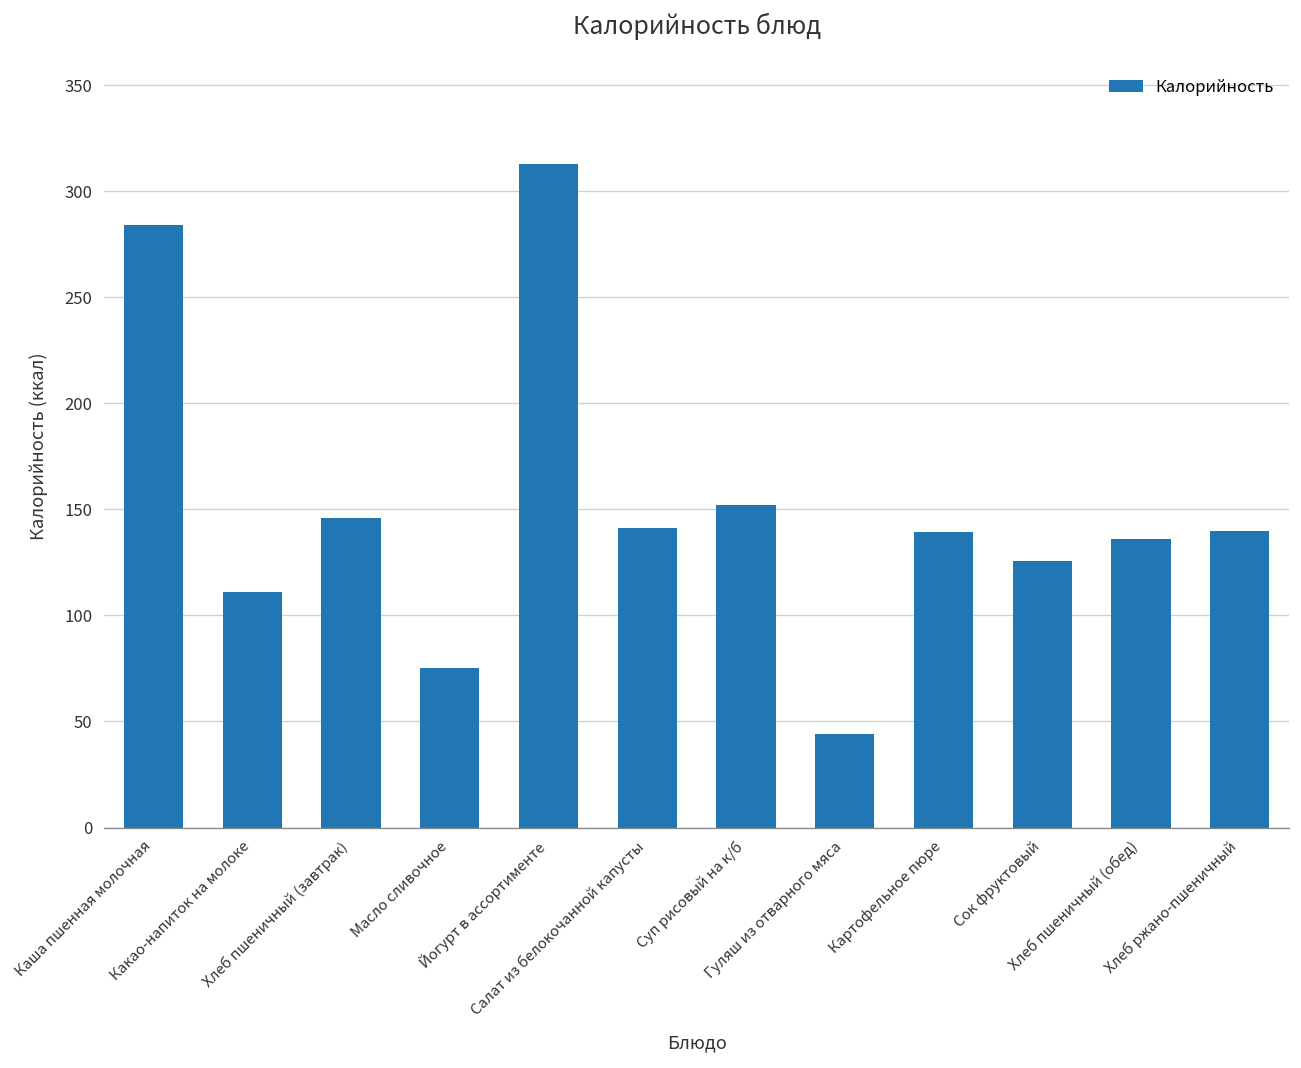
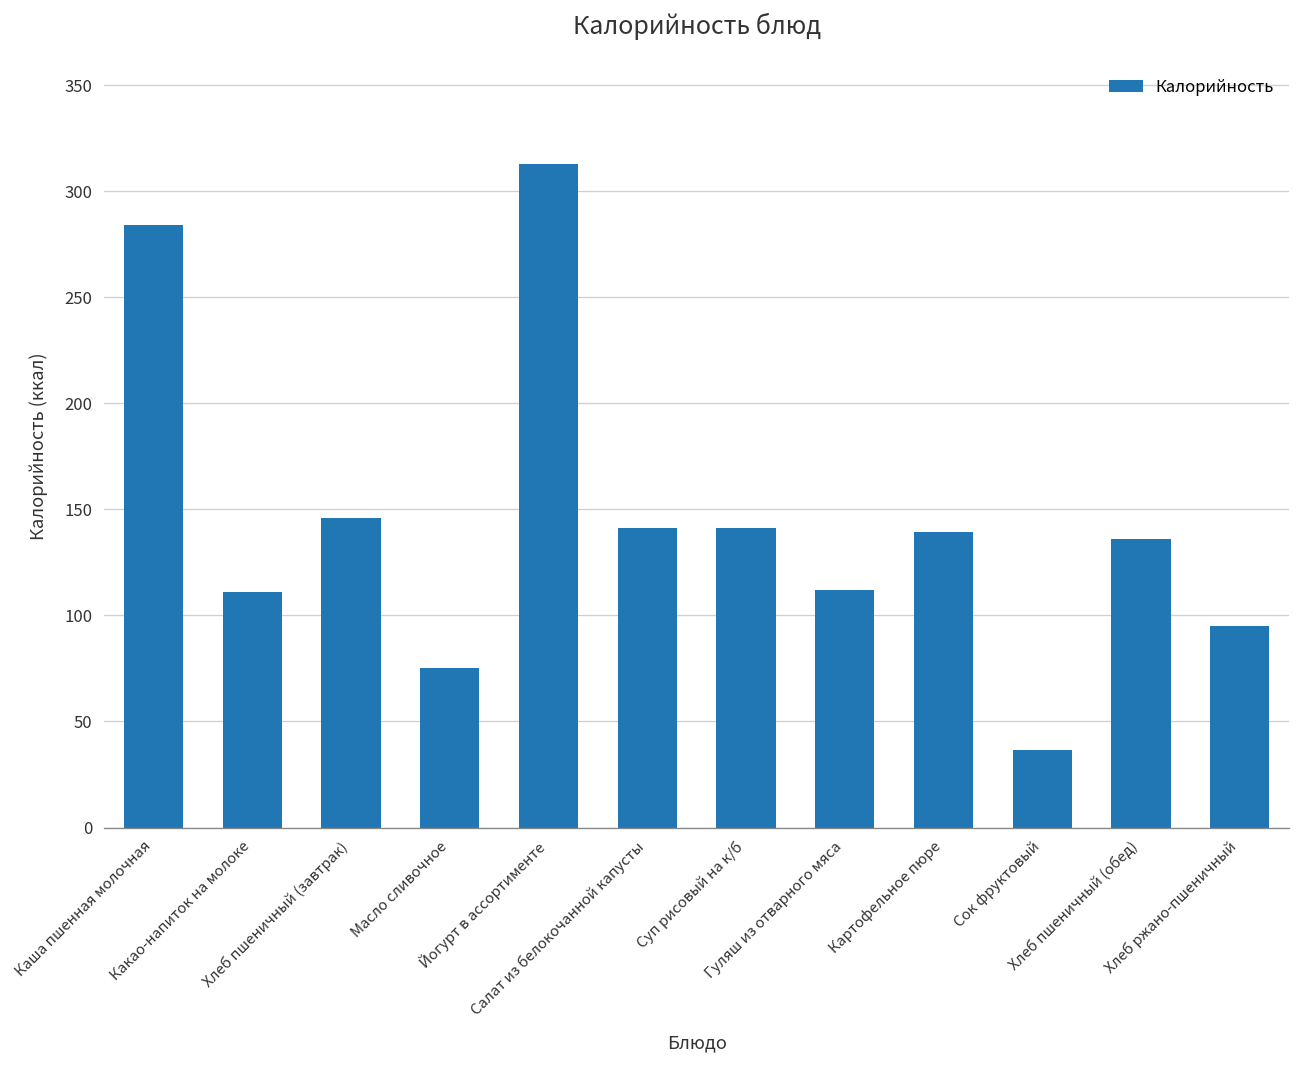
  {
    "Каша пшенная молочная": 284,
    "Какао-напиток на молоке": 111,
    "Хлеб пшеничный (завтрак)": 146,
    "Масло сливочное": 75,
    "Йогурт в ассортименте": 313,
    "Салат из белокочанной капусты": 141,
-   "Суп рисовый на к/б": 152,
-   "Гуляш из отварного мяса": 44,
+   "Суп рисовый на к/б": 141,
+   "Гуляш из отварного мяса": 112,
    "Картофельное пюре": 139,
-   "Сок фруктовый": 126,
+   "Сок фруктовый": 37,
    "Хлеб пшеничный (обед)": 136,
-   "Хлеб ржано-пшеничный": 140
+   "Хлеб ржано-пшеничный": 95
  }
